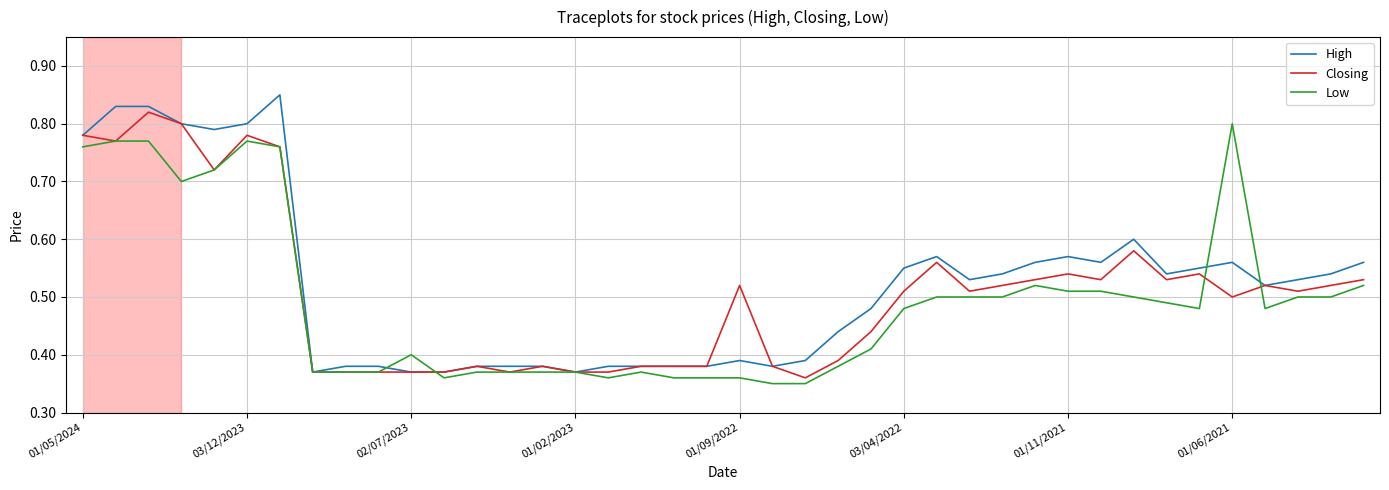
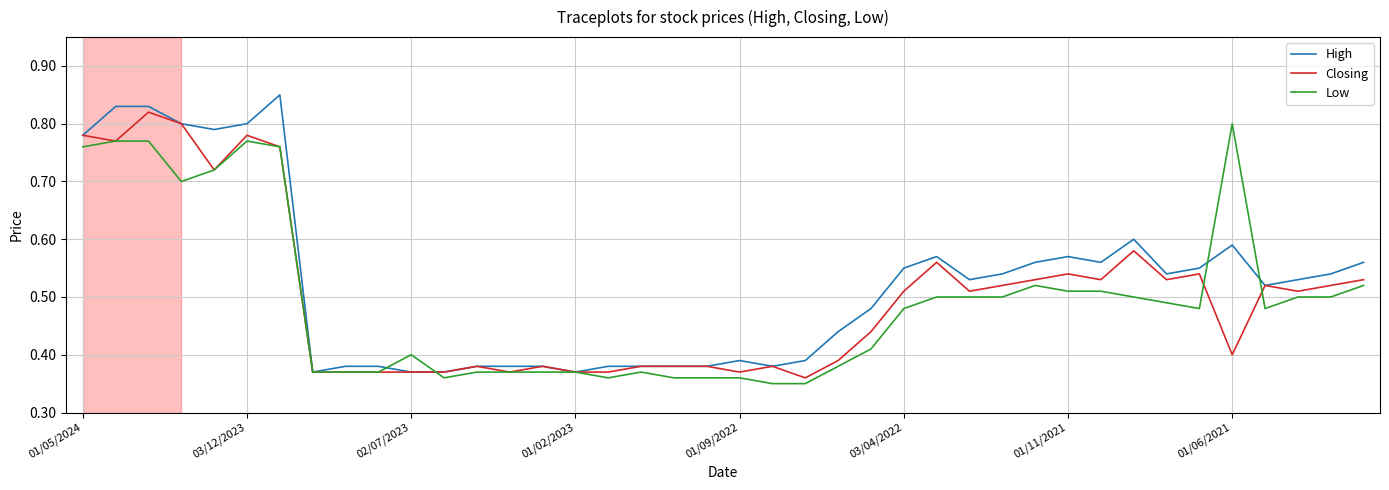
  {
    "High": {
      "03/12/2023": 0.80,
      "01/09/2022": 0.39,
      "03/04/2022": 0.55,
      "01/11/2021": 0.57,
-     "01/06/2021": 0.56
+     "01/06/2021": 0.59
    },
    "Closing": {
      "03/12/2023": 0.78,
-     "01/09/2022": 0.52,
+     "01/09/2022": 0.37,
      "03/04/2022": 0.51,
      "01/11/2021": 0.54,
-     "01/06/2021": 0.5
+     "01/06/2021": 0.4
    },
    "Low": {
      "01/05/2024": 0.76,
      "03/12/2023": 0.77,
      "02/07/2023": 0.40,
      "01/09/2022": 0.36,
      "03/04/2022": 0.48,
      "01/11/2021": 0.51,
      "01/06/2021": 0.80
    }
  }
